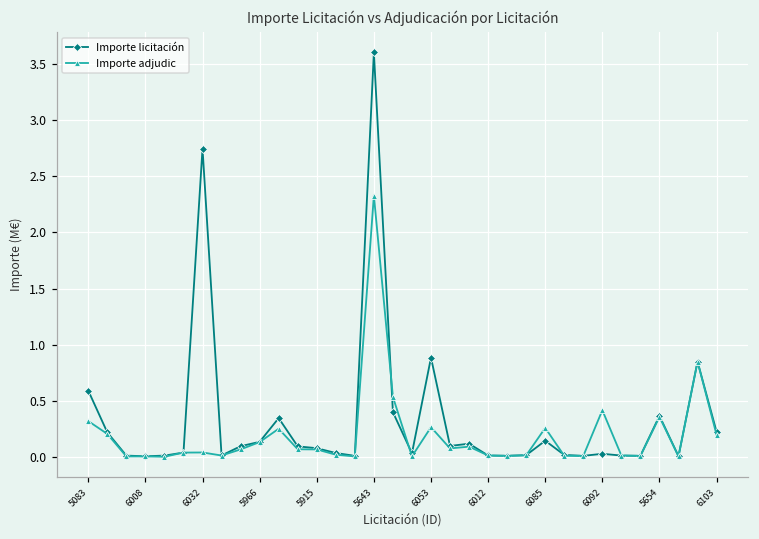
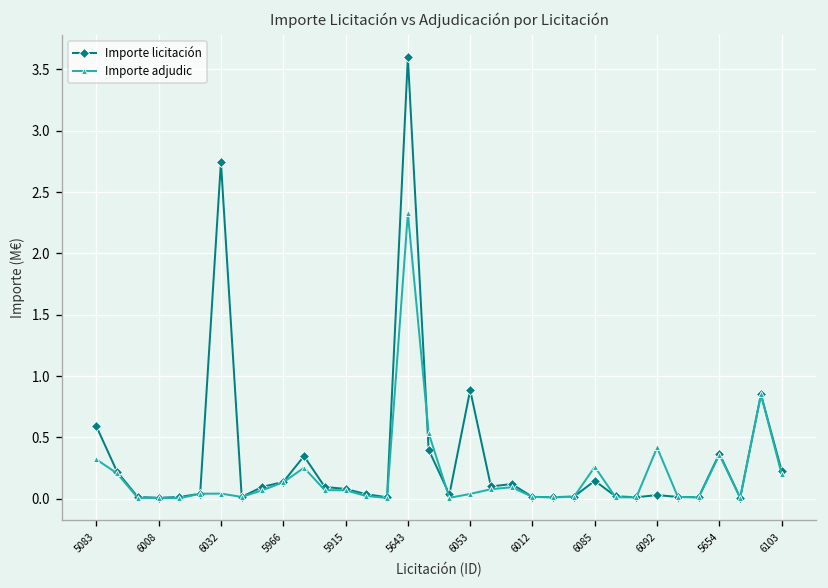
  {
    "Importe licitación": {
      "5083": 0.59,
      "6032": 2.75,
      "5643": 3.60,
      "6053": 0.89,
      "6085": 0.15,
      "6092": 0.03,
      "6103": 0.23
    },
    "Importe adjudic": {
      "5083": 0.32,
      "6032": 0.04,
      "5643": 2.33,
-     "6053": 0.27,
+     "6053": 0.04,
      "6085": 0.26,
      "6092": 0.42,
      "6103": 0.20
    }
  }
